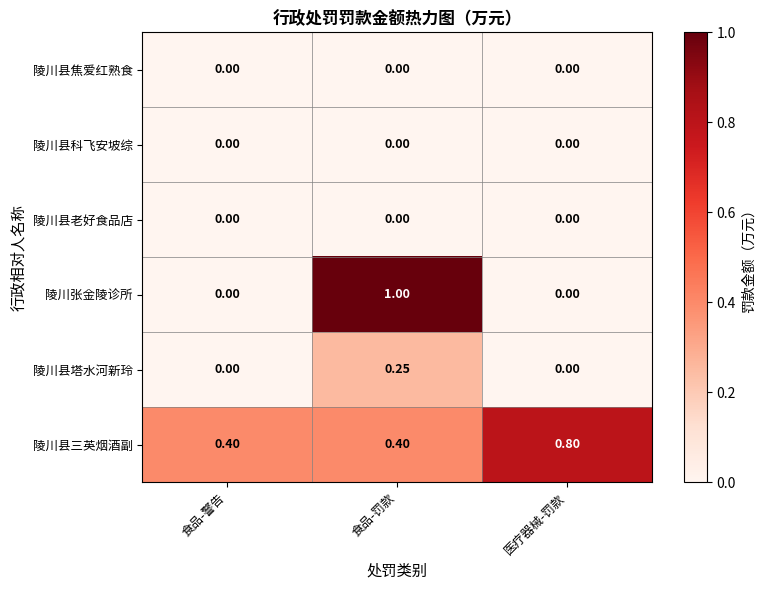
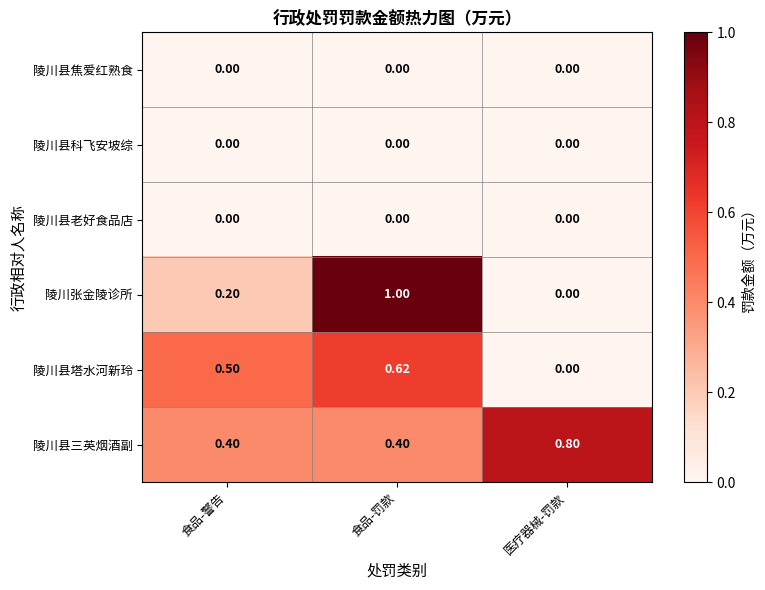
  {
    "陵川县焦爱红熟食": {
      "食品-警告": 0.00,
      "食品-罚款": 0.00,
      "医疗器械-罚款": 0.00
    },
    "陵川县科飞安坡综": {
      "食品-警告": 0.00,
      "食品-罚款": 0.00,
      "医疗器械-罚款": 0.00
    },
    "陵川县老好食品店": {
      "食品-警告": 0.00,
      "食品-罚款": 0.00,
      "医疗器械-罚款": 0.00
    },
    "陵川张金陵诊所": {
-     "食品-警告": 0.00,
+     "食品-警告": 0.20,
      "食品-罚款": 1.00,
      "医疗器械-罚款": 0.00
    },
    "陵川县塔水河新玲": {
-     "食品-警告": 0.00,
-     "食品-罚款": 0.25,
+     "食品-警告": 0.50,
+     "食品-罚款": 0.62,
      "医疗器械-罚款": 0.00
    },
    "陵川县三英烟酒副": {
      "食品-警告": 0.40,
      "食品-罚款": 0.40,
      "医疗器械-罚款": 0.80
    }
  }
